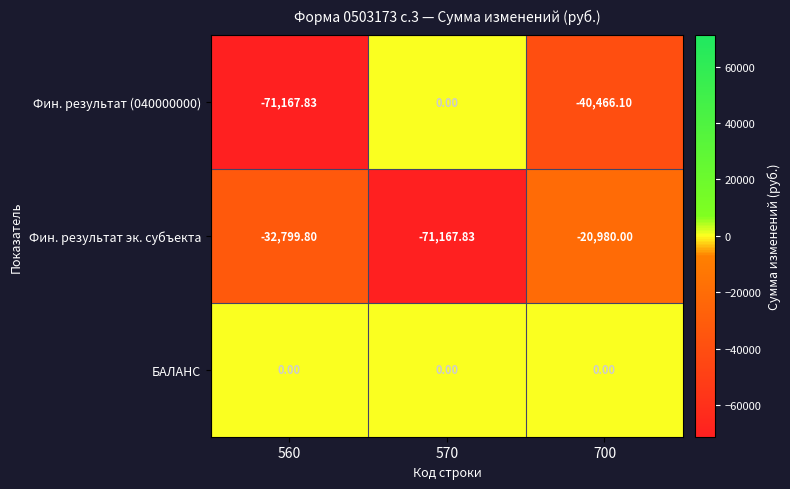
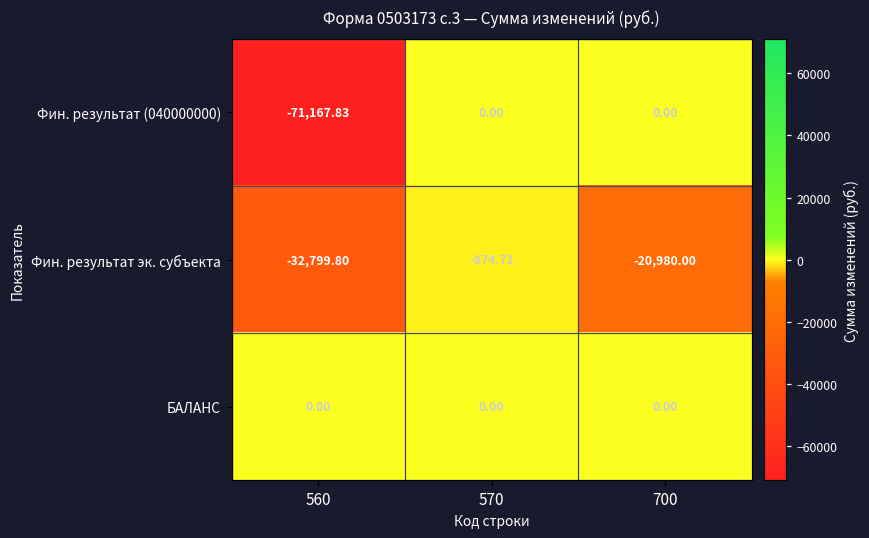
  {
    "Фин. результат (040000000)": {
      "560": "-71,167.83",
      "570": "0.00",
-     "700": "-40,466.10"
+     "700": "0.00"
    },
    "Фин. результат эк. субъекта": {
      "560": "-32,799.80",
-     "570": "-71,167.83",
+     "570": "-874.71",
      "700": "-20,980.00"
    },
    "БАЛАНС": {
      "560": "0.00",
      "570": "0.00",
      "700": "0.00"
    }
  }
